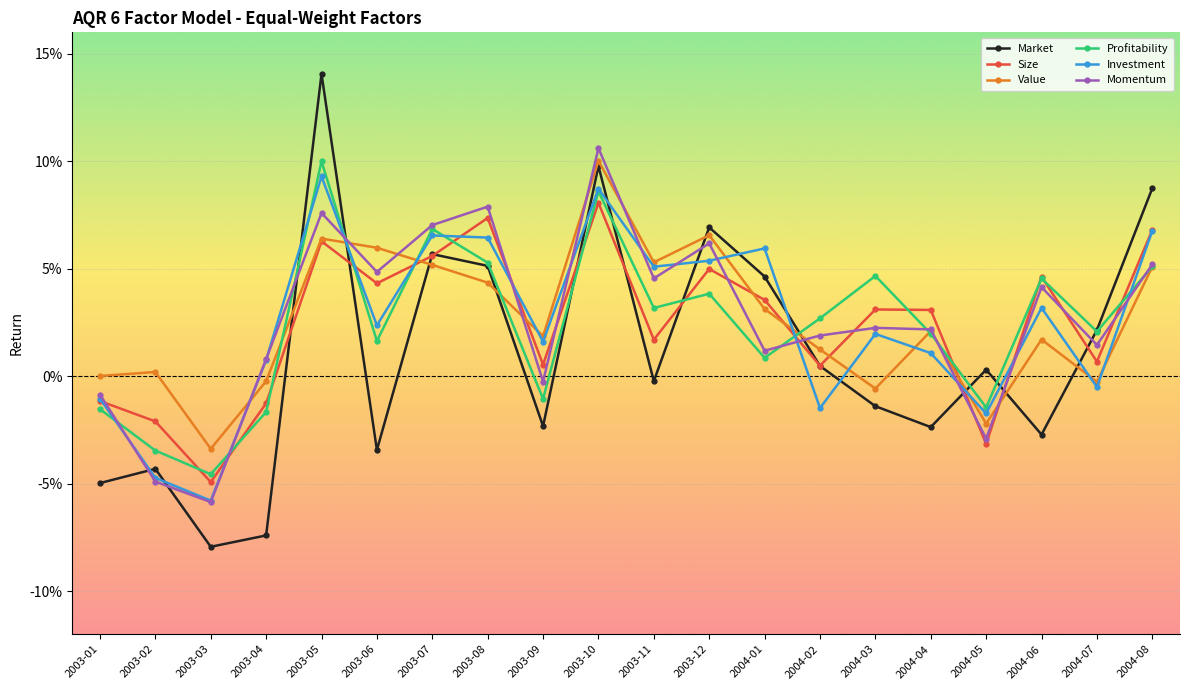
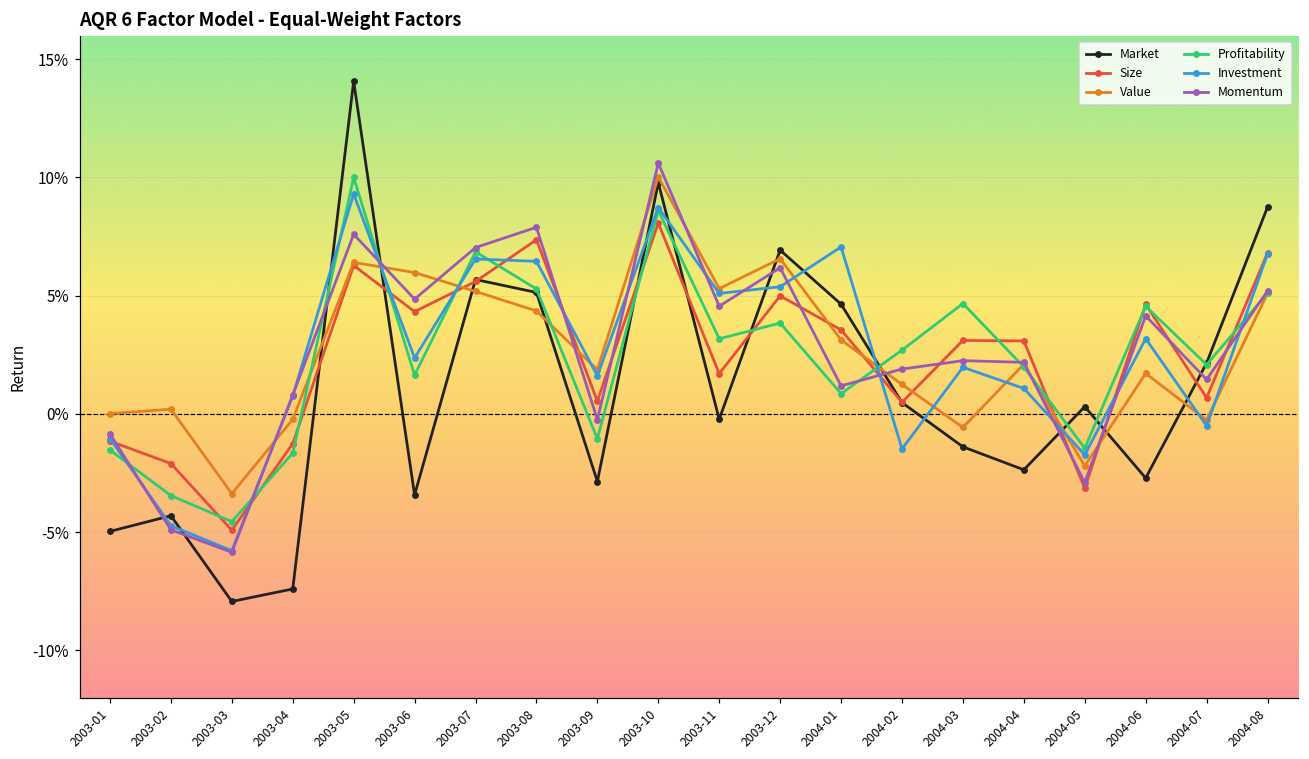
  {
    "Market": {
      "2003-01": "-5.0%",
      "2003-02": "-4.3%",
      "2003-03": "-7.9%",
      "2003-04": "-7.4%",
      "2003-05": "14.1%",
      "2003-06": "-3.4%",
      "2003-08": "5.1%",
-     "2003-09": "-2.3%",
+     "2003-09": "-2.9%",
      "2003-10": "9.8%",
      "2003-11": "-0.2%",
      "2003-12": "6.9%",
      "2004-01": "4.6%",
      "2004-03": "-1.4%",
      "2004-04": "-2.4%",
      "2004-05": "0.3%",
      "2004-06": "-2.7%",
      "2004-08": "8.7%"
    },
    "Profitability": {
      "2003-01": "-1.5%",
      "2003-02": "-3.5%",
      "2003-03": "-4.6%",
      "2003-04": "-1.7%",
      "2003-05": "10.0%",
      "2003-06": "1.6%",
      "2003-07": "6.9%",
      "2003-08": "5.3%",
      "2003-09": "-1.1%",
      "2003-10": "8.6%",
      "2003-11": "3.2%",
      "2003-12": "3.8%",
      "2004-01": "0.9%",
      "2004-02": "2.7%",
      "2004-03": "4.7%",
      "2004-05": "-1.5%"
    },
    "Investment": {
      "2003-02": "-4.7%",
      "2003-05": "9.3%",
      "2003-06": "2.4%",
      "2003-07": "6.6%",
      "2003-08": "6.5%",
      "2003-09": "1.6%",
      "2003-10": "8.7%",
      "2003-11": "5.1%",
      "2003-12": "5.4%",
-     "2004-01": "5.9%",
+     "2004-01": "7.1%",
      "2004-02": "-1.5%",
      "2004-03": "2.0%",
      "2004-04": "1.1%",
      "2004-05": "-1.7%",
      "2004-06": "3.2%",
      "2004-07": "-0.5%"
    },
    "Momentum": {
      "2003-01": "-0.9%",
      "2003-02": "-4.9%",
      "2003-05": "7.6%",
      "2003-06": "4.9%",
      "2003-07": "7.0%",
      "2003-08": "7.9%",
      "2003-09": "-0.3%",
      "2003-10": "10.6%",
      "2003-11": "4.6%",
      "2003-12": "6.2%",
      "2004-01": "1.2%",
      "2004-02": "1.9%",
      "2004-03": "2.3%",
      "2004-05": "-2.9%",
      "2004-06": "4.1%",
      "2004-07": "1.5%"
    }
  }
